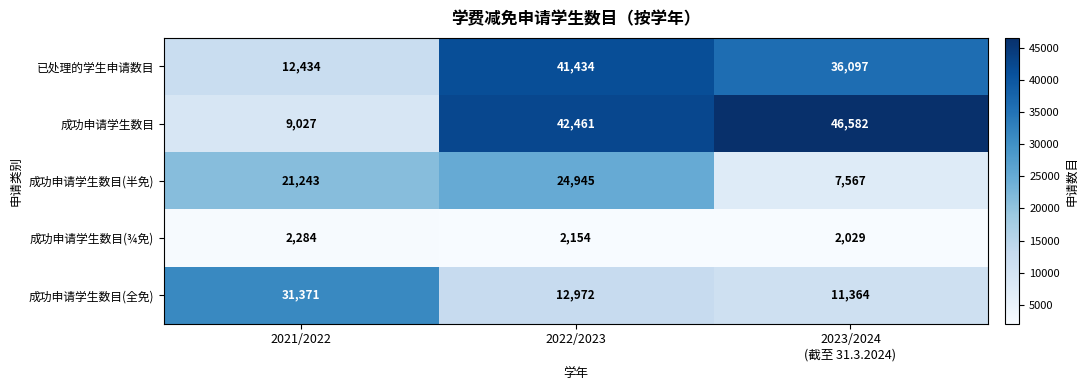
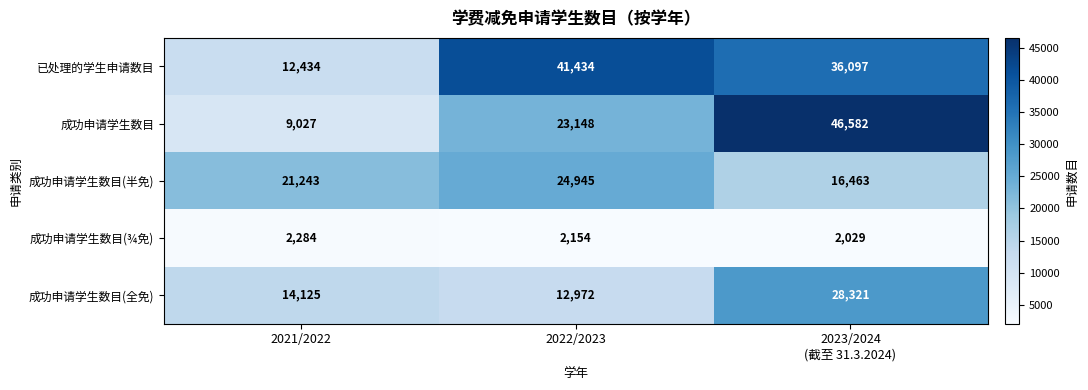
  {
    "已处理的学生申请数目": {
      "2021/2022": "12,434",
      "2022/2023": "41,434",
      "2023/2024 (截至 31.3.2024)": "36,097"
    },
    "成功申请学生数目": {
      "2021/2022": "9,027",
-     "2022/2023": "42,461",
+     "2022/2023": "23,148",
      "2023/2024 (截至 31.3.2024)": "46,582"
    },
    "成功申请学生数目(半免)": {
      "2021/2022": "21,243",
      "2022/2023": "24,945",
-     "2023/2024 (截至 31.3.2024)": "7,567"
+     "2023/2024 (截至 31.3.2024)": "16,463"
    },
    "成功申请学生数目(¾免)": {
      "2021/2022": "2,284",
      "2022/2023": "2,154",
      "2023/2024 (截至 31.3.2024)": "2,029"
    },
    "成功申请学生数目(全免)": {
-     "2021/2022": "31,371",
+     "2021/2022": "14,125",
      "2022/2023": "12,972",
-     "2023/2024 (截至 31.3.2024)": "11,364"
+     "2023/2024 (截至 31.3.2024)": "28,321"
    }
  }
